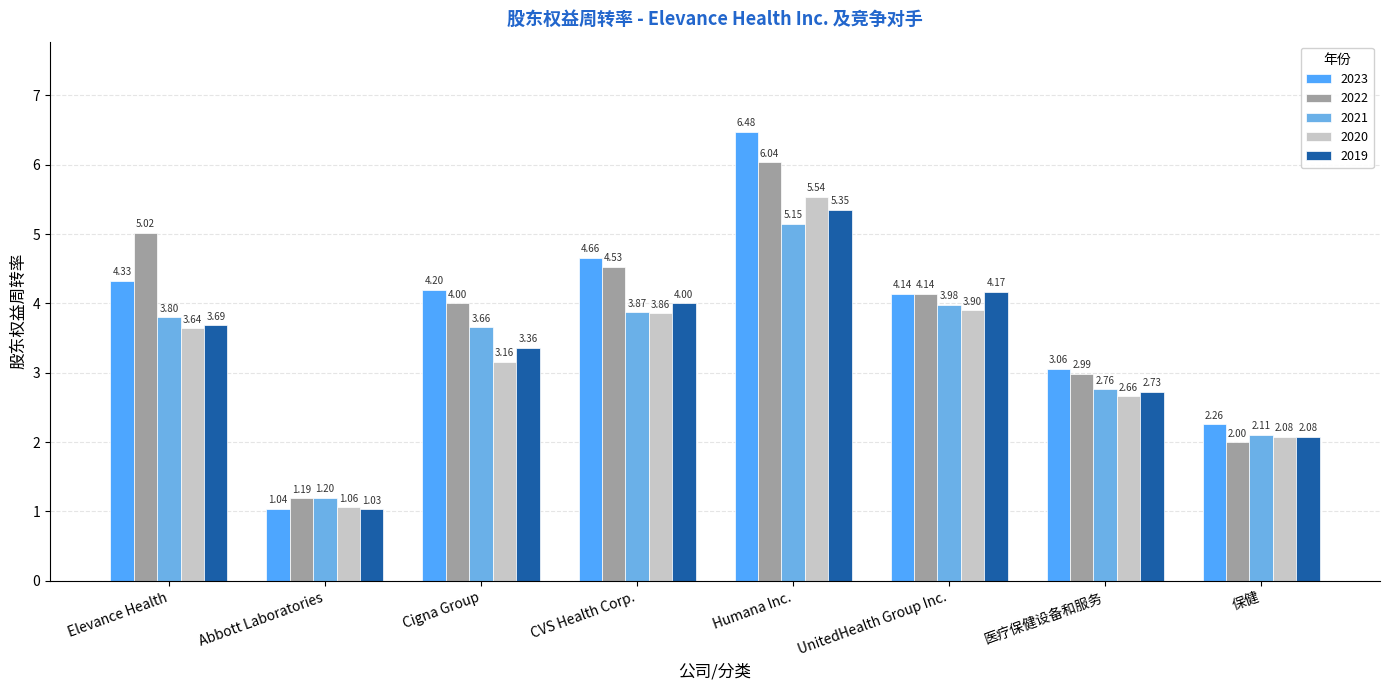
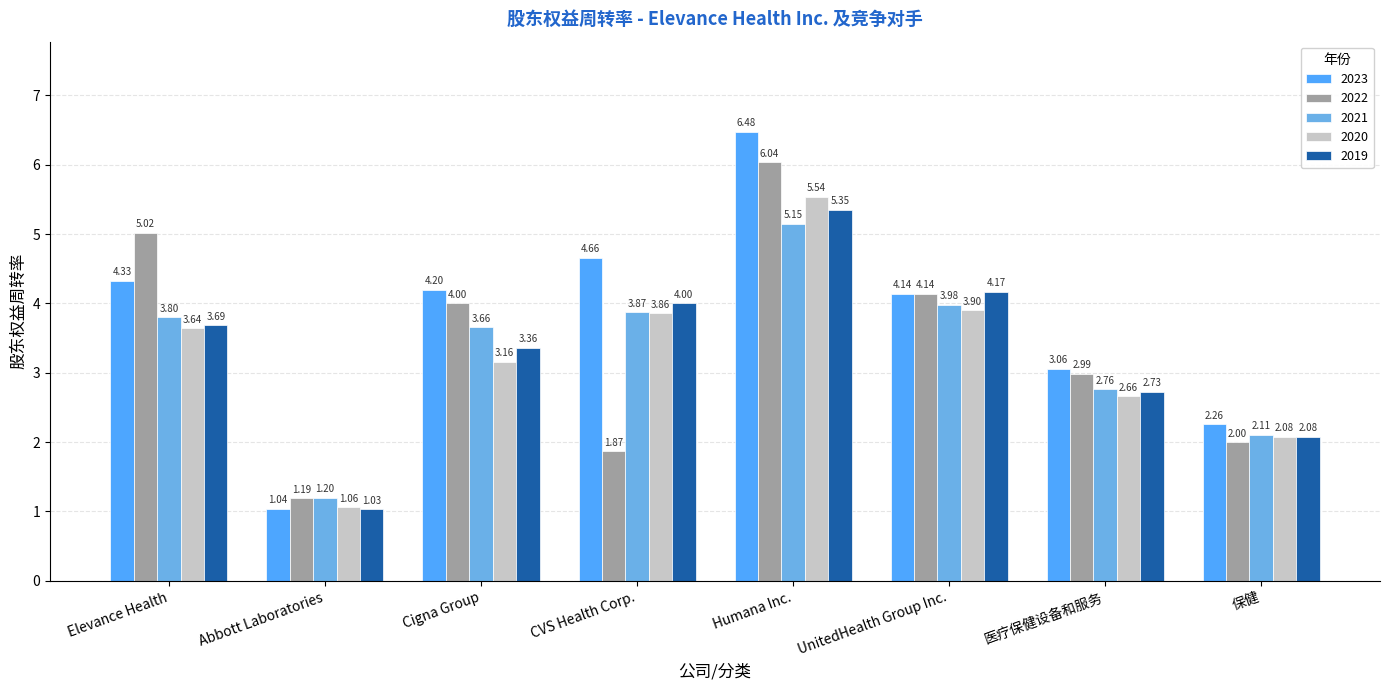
  {
    "2022": {
      "Elevance Health": 5.02,
      "Abbott Laboratories": 1.19,
      "Cigna Group": 4.00,
-     "CVS Health Corp.": 4.53,
+     "CVS Health Corp.": 1.87,
      "Humana Inc.": 6.04,
      "UnitedHealth Group Inc.": 4.14,
      "医疗保健设备和服务": 2.99,
      "保健": 2.00
    },
    "2020": {
      "Elevance Health": 3.64,
      "Abbott Laboratories": 1.06,
      "Cigna Group": 3.16,
      "CVS Health Corp.": 3.86,
      "Humana Inc.": 5.54,
      "UnitedHealth Group Inc.": 3.90,
      "医疗保健设备和服务": 2.66,
      "保健": 2.08
    },
    "2019": {
      "Elevance Health": 3.69,
      "Abbott Laboratories": 1.03,
      "Cigna Group": 3.36,
      "CVS Health Corp.": 4.00,
      "Humana Inc.": 5.35,
      "UnitedHealth Group Inc.": 4.17,
      "医疗保健设备和服务": 2.73,
      "保健": 2.08
    }
  }
